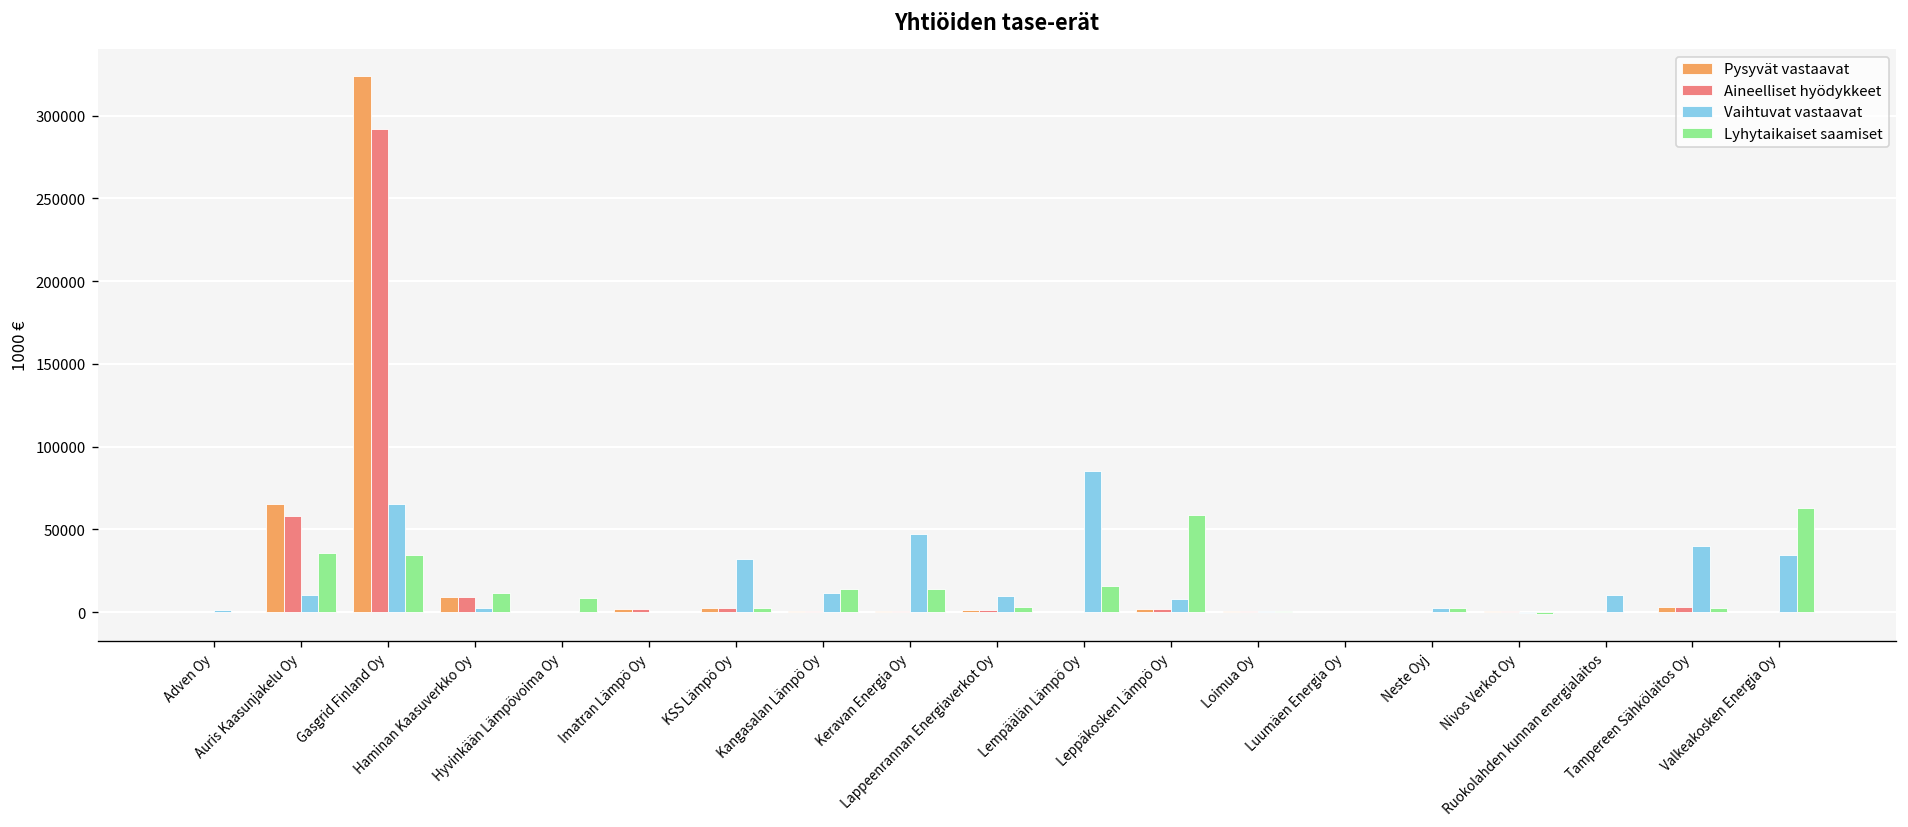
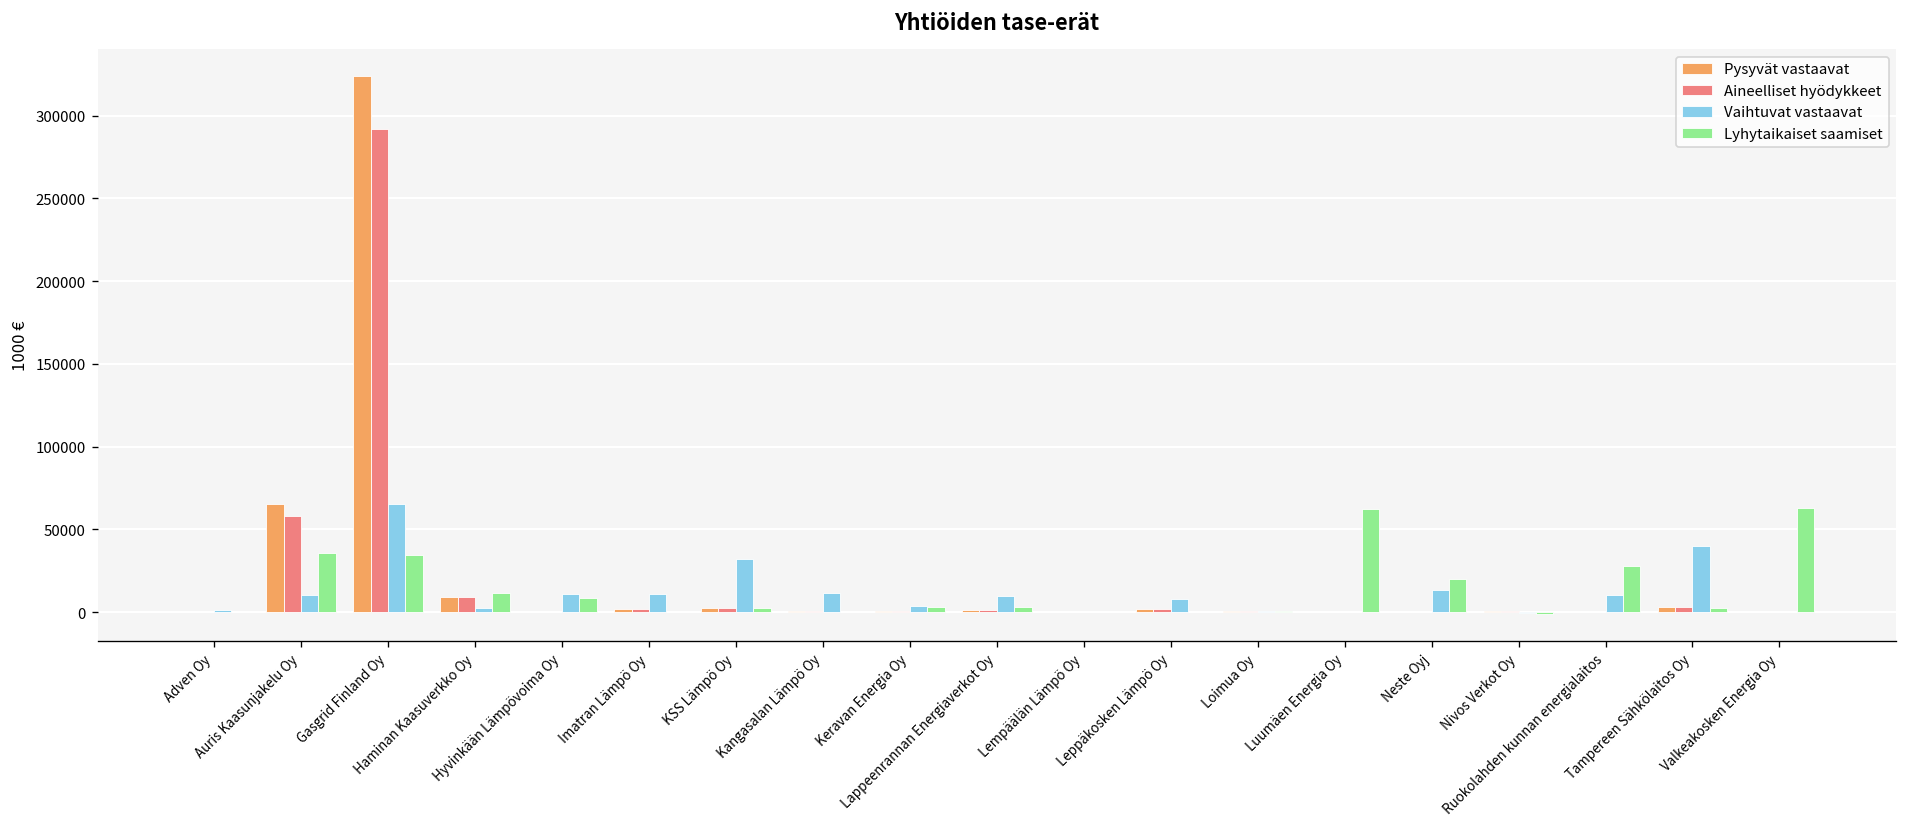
  {
    "Vaihtuvat vastaavat": {
      "Auris Kaasunjakelu Oy": 11000,
      "Gasgrid Finland Oy": 66000,
      "Haminan Kaasuverkko Oy": 2000,
-     "Hyvinkään Lämpövoima Oy": 0,
-     "Imatran Lämpö Oy": 0,
+     "Hyvinkään Lämpövoima Oy": 11000,
+     "Imatran Lämpö Oy": 11000,
      "KSS Lämpö Oy": 32000,
      "Kangasalan Lämpö Oy": 12000,
-     "Keravan Energia Oy": 48000,
+     "Keravan Energia Oy": 4000,
      "Lappeenrannan Energiaverkot Oy": 10000,
-     "Lempäälän Lämpö Oy": 85000,
+     "Lempäälän Lämpö Oy": 0,
      "Leppäkosken Lämpö Oy": 8000,
-     "Neste Oyj": 3000,
+     "Neste Oyj": 13000,
      "Ruokolahden kunnan energialaitos": 11000,
      "Tampereen Sähkölaitos Oy": 40000,
-     "Valkeakosken Energia Oy": 35000
+     "Valkeakosken Energia Oy": 0
    },
    "Lyhytaikaiset saamiset": {
      "Auris Kaasunjakelu Oy": 36000,
      "Gasgrid Finland Oy": 35000,
      "Haminan Kaasuverkko Oy": 12000,
      "Hyvinkään Lämpövoima Oy": 9000,
      "KSS Lämpö Oy": 3000,
-     "Kangasalan Lämpö Oy": 14000,
-     "Keravan Energia Oy": 14000,
+     "Kangasalan Lämpö Oy": 0,
+     "Keravan Energia Oy": 3000,
      "Lappeenrannan Energiaverkot Oy": 3000,
-     "Lempäälän Lämpö Oy": 16000,
-     "Leppäkosken Lämpö Oy": 59000,
-     "Luumäen Energia Oy": 0,
-     "Neste Oyj": 3000,
-     "Ruokolahden kunnan energialaitos": 0,
+     "Lempäälän Lämpö Oy": 0,
+     "Leppäkosken Lämpö Oy": 0,
+     "Luumäen Energia Oy": 62000,
+     "Neste Oyj": 20000,
+     "Ruokolahden kunnan energialaitos": 28000,
      "Tampereen Sähkölaitos Oy": 3000,
      "Valkeakosken Energia Oy": 63000
    }
  }
